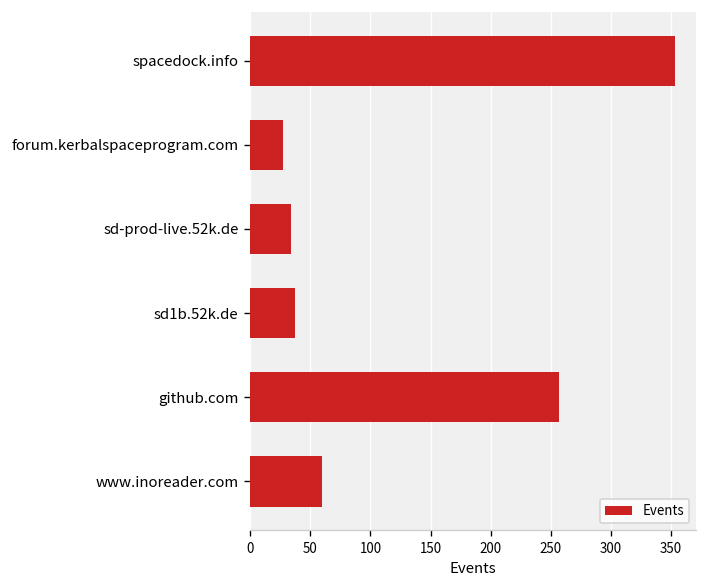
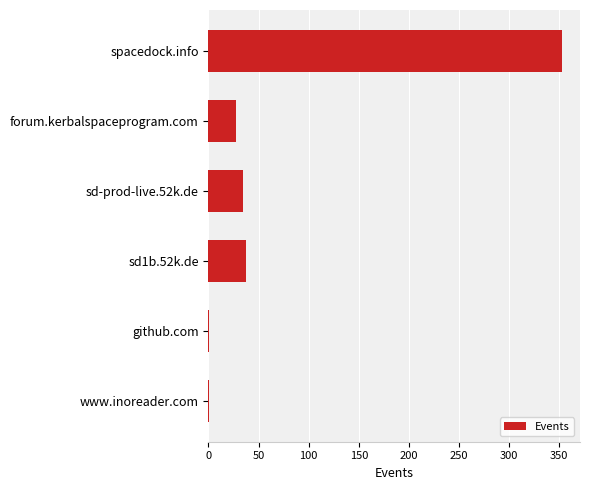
  {
    "spacedock.info": 353,
    "forum.kerbalspaceprogram.com": 27,
    "sd-prod-live.52k.de": 34,
    "sd1b.52k.de": 37,
-   "github.com": 257,
-   "www.inoreader.com": 60
+   "github.com": 1,
+   "www.inoreader.com": 1
  }
